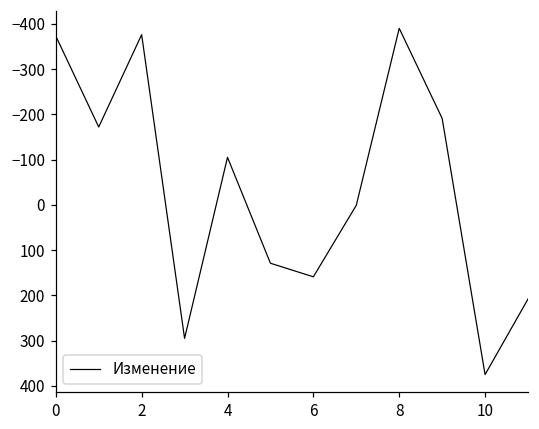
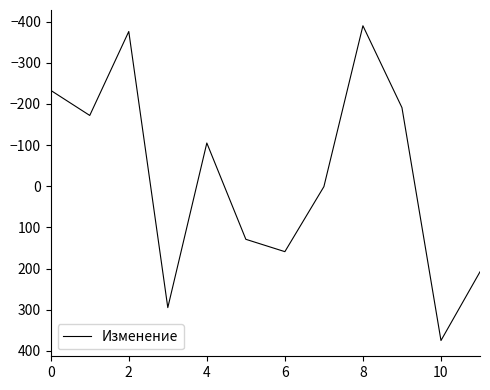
  {
-   "0": -370,
+   "0": -230,
    "2": -380,
    "4": -110,
    "6": 160,
    "8": -390,
    "10": 380
  }
